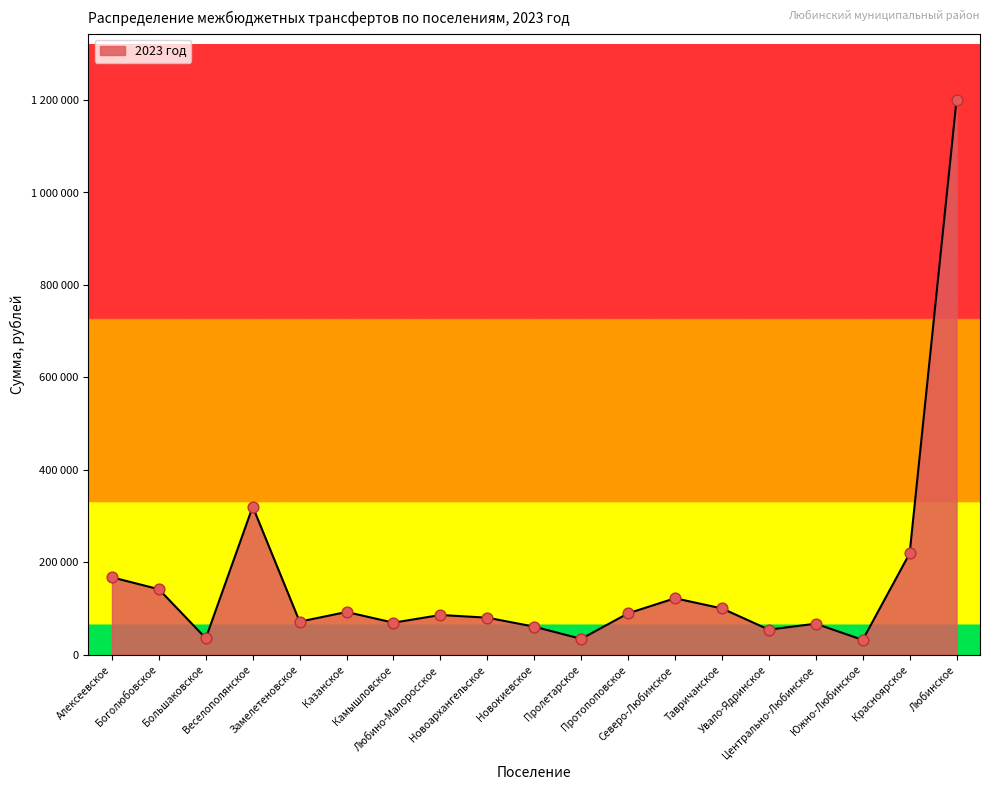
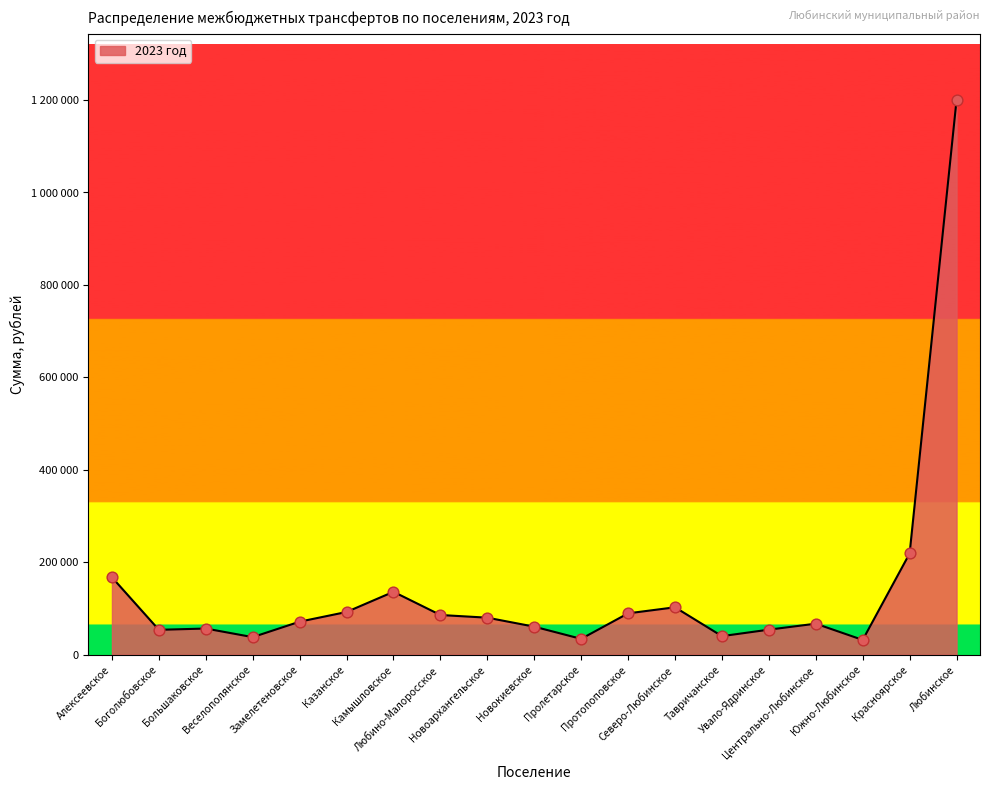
  {
    "Алексеевское": 170000,
-   "Боголюбовское": 140000,
-   "Большаковское": 40000,
-   "Веселополянское": 320000,
+   "Боголюбовское": 50000,
+   "Большаковское": 60000,
+   "Веселополянское": 40000,
    "Замелетеновское": 70000,
    "Казанское": 90000,
-   "Камышловское": 70000,
+   "Камышловское": 140000,
    "Любино-Малоросское": 90000,
    "Новоархангельское": 80000,
    "Новокиевское": 60000,
    "Пролетарское": 30000,
    "Протопоповское": 90000,
-   "Северо-Любинское": 120000,
-   "Тавричанское": 100000,
+   "Северо-Любинское": 100000,
+   "Тавричанское": 40000,
    "Увало-Ядринское": 50000,
    "Центрально-Любинское": 70000,
    "Южно-Любинское": 30000,
    "Красноярское": 220000,
    "Любинское": 1200000
  }
